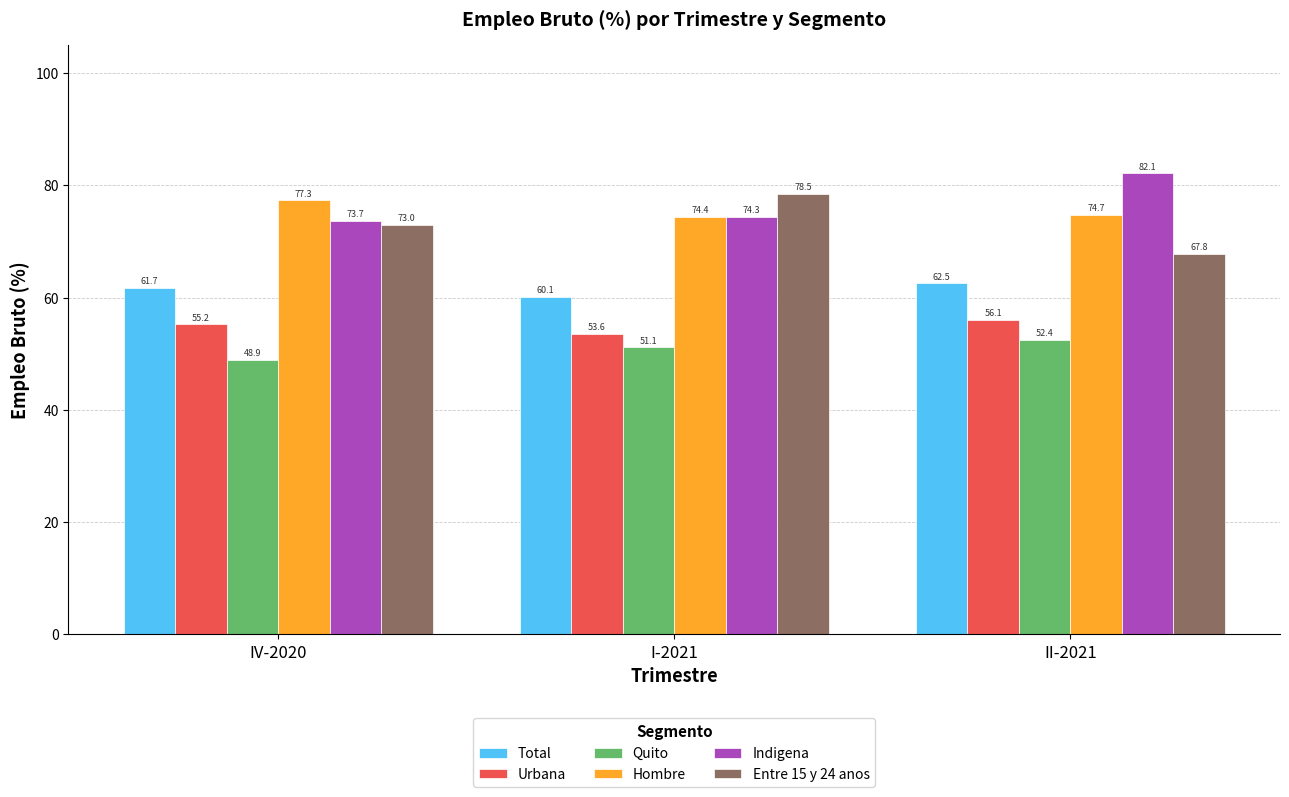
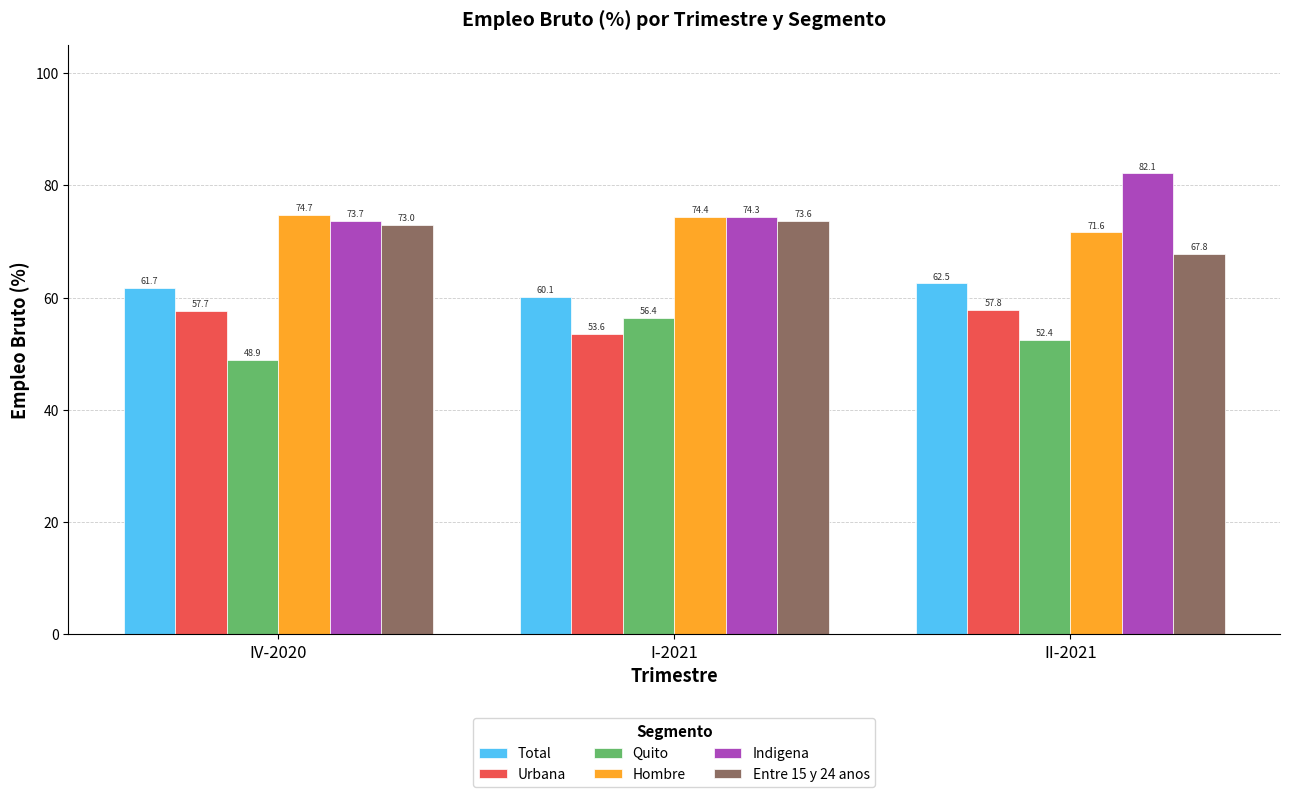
  {
    "Total": {
      "IV-2020": 61.7,
      "I-2021": 60.1,
      "II-2021": 62.5
    },
    "Urbana": {
-     "IV-2020": 55.2,
+     "IV-2020": 57.7,
      "I-2021": 53.6,
-     "II-2021": 56.1
+     "II-2021": 57.8
    },
    "Quito": {
      "IV-2020": 48.9,
-     "I-2021": 51.1,
+     "I-2021": 56.4,
      "II-2021": 52.4
    },
    "Hombre": {
-     "IV-2020": 77.3,
+     "IV-2020": 74.7,
      "I-2021": 74.4,
-     "II-2021": 74.7
+     "II-2021": 71.6
    },
    "Indigena": {
      "IV-2020": 73.7,
      "I-2021": 74.3,
      "II-2021": 82.1
    },
    "Entre 15 y 24 anos": {
      "IV-2020": 73.0,
-     "I-2021": 78.5,
+     "I-2021": 73.6,
      "II-2021": 67.8
    }
  }
